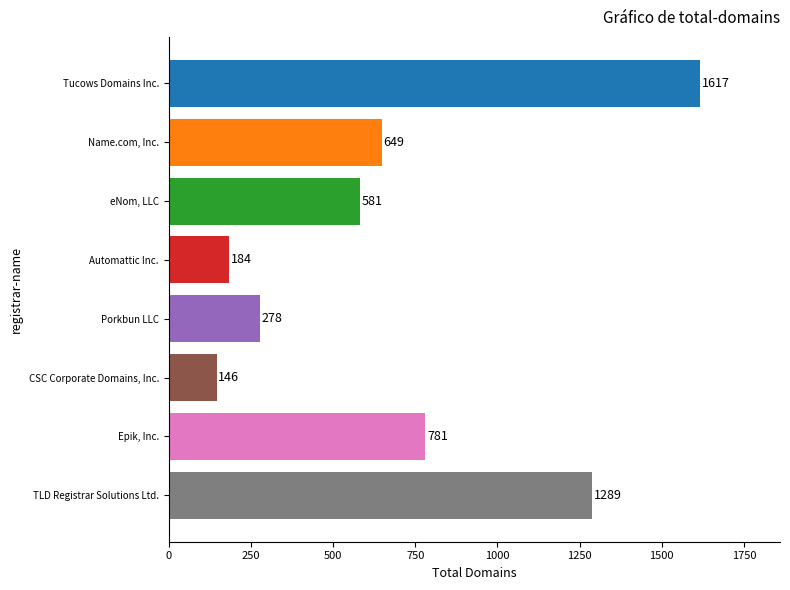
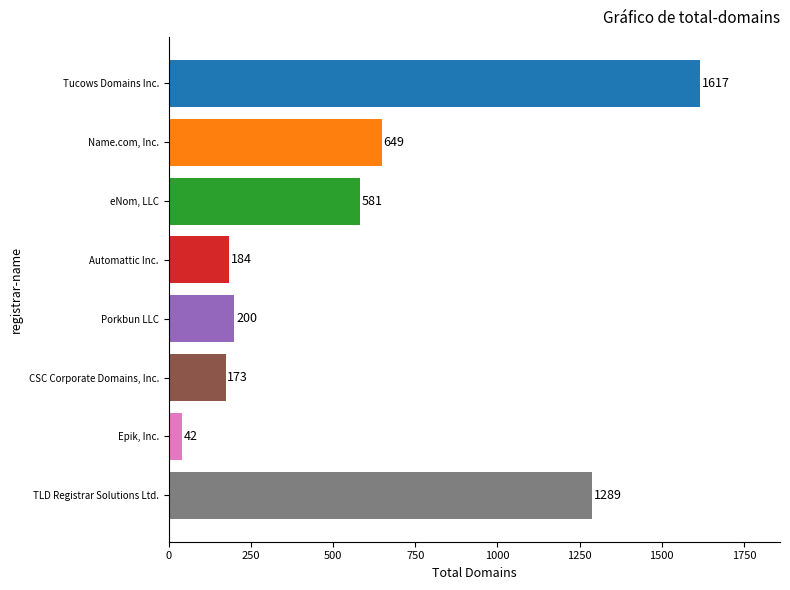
  {
    "Tucows Domains Inc.": 1617,
    "Name.com, Inc.": 649,
    "eNom, LLC": 581,
    "Automattic Inc.": 184,
-   "Porkbun LLC": 278,
-   "CSC Corporate Domains, Inc.": 146,
-   "Epik, Inc.": 781,
+   "Porkbun LLC": 200,
+   "CSC Corporate Domains, Inc.": 173,
+   "Epik, Inc.": 42,
    "TLD Registrar Solutions Ltd.": 1289
  }
